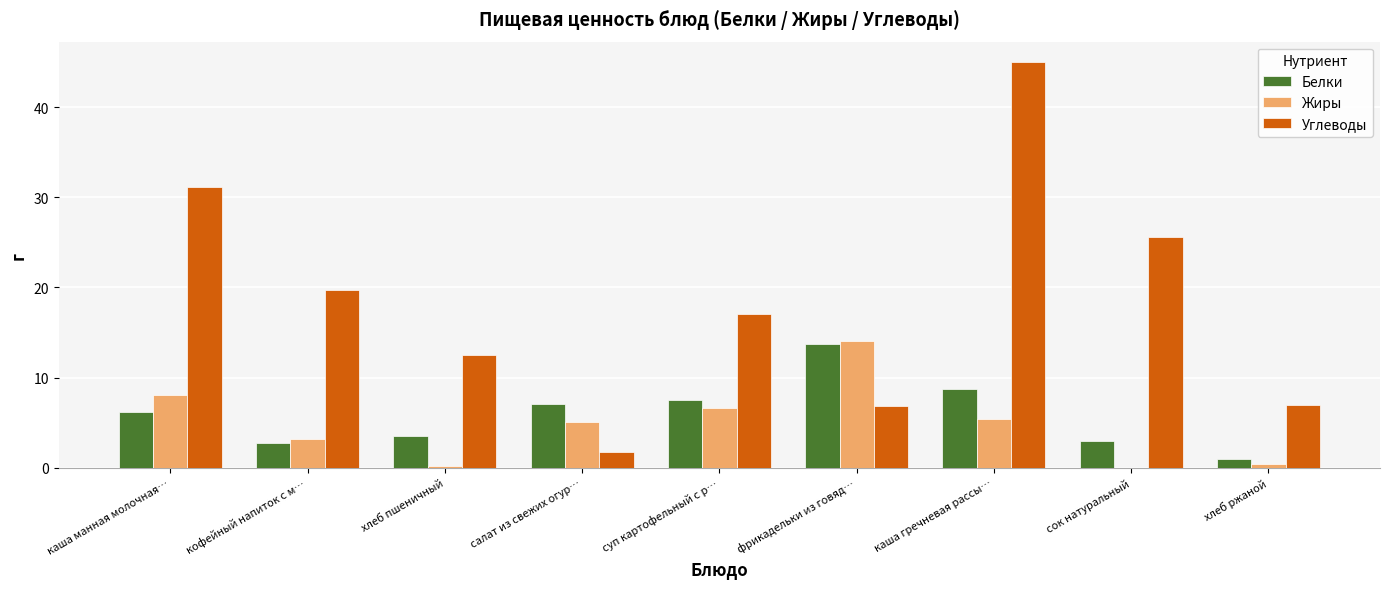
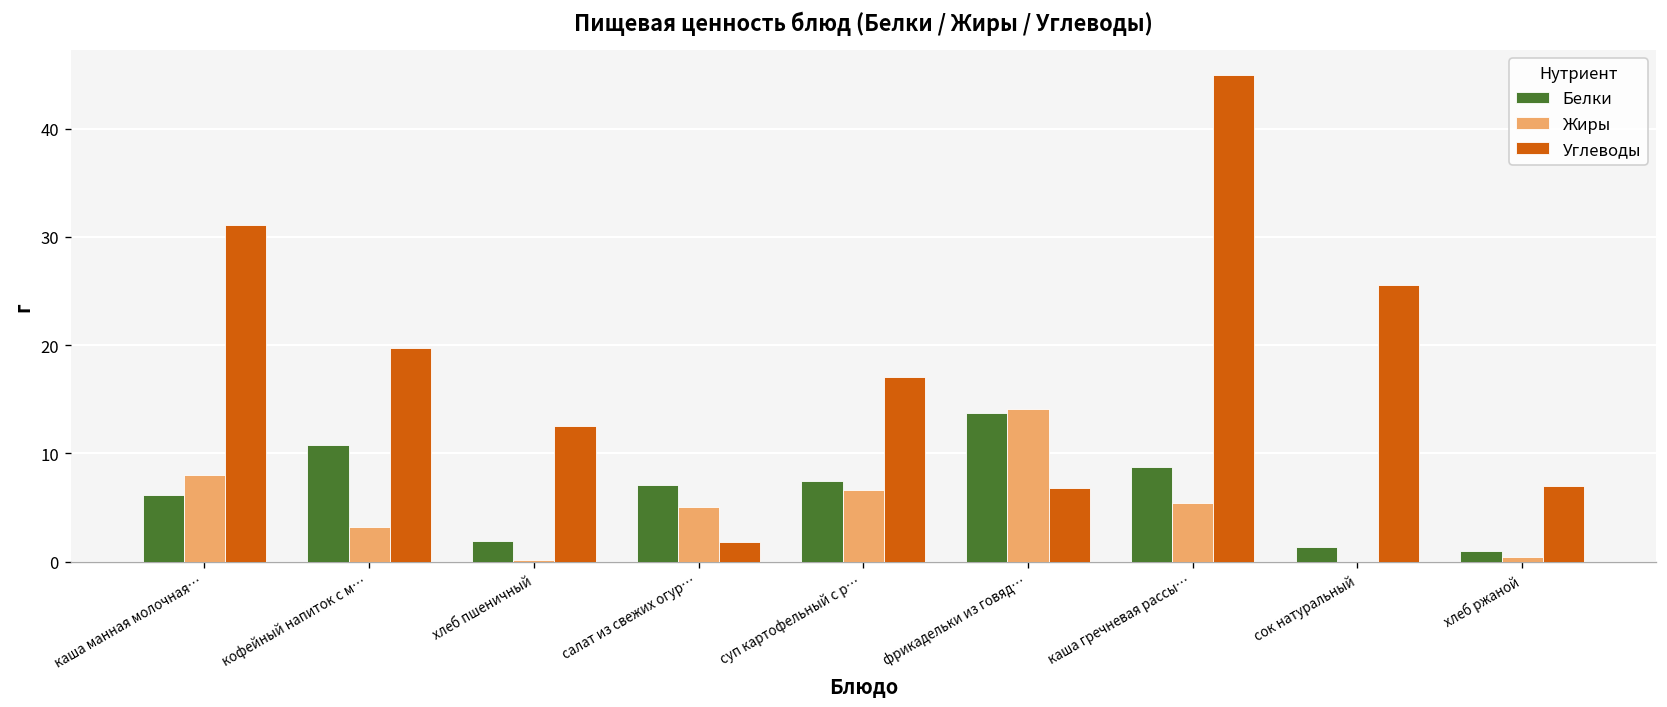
  {
    "Белки": {
      "каша манная молочная…": 6,
-     "кофейный напиток с м…": 3,
-     "хлеб пшеничный": 4,
+     "кофейный напиток с м…": 11,
+     "хлеб пшеничный": 2,
      "салат из свежих огур…": 7,
      "суп картофельный с р…": 8,
      "фрикадельки из говяд…": 14,
      "каша гречневая рассы…": 9,
-     "сок натуральный": 3,
+     "сок натуральный": 1,
      "хлеб ржаной": 1
    },
    "Жиры": {
      "каша манная молочная…": 8,
      "кофейный напиток с м…": 3,
      "салат из свежих огур…": 5,
      "суп картофельный с р…": 7,
      "фрикадельки из говяд…": 14,
      "каша гречневая рассы…": 5,
      "сок натуральный": 0,
      "хлеб ржаной": 0
    },
    "Углеводы": {
      "каша манная молочная…": 31,
      "кофейный напиток с м…": 20,
      "хлеб пшеничный": 13,
      "салат из свежих огур…": 2,
      "суп картофельный с р…": 17,
      "фрикадельки из говяд…": 7,
      "каша гречневая рассы…": 45,
      "сок натуральный": 26,
      "хлеб ржаной": 7
    }
  }
